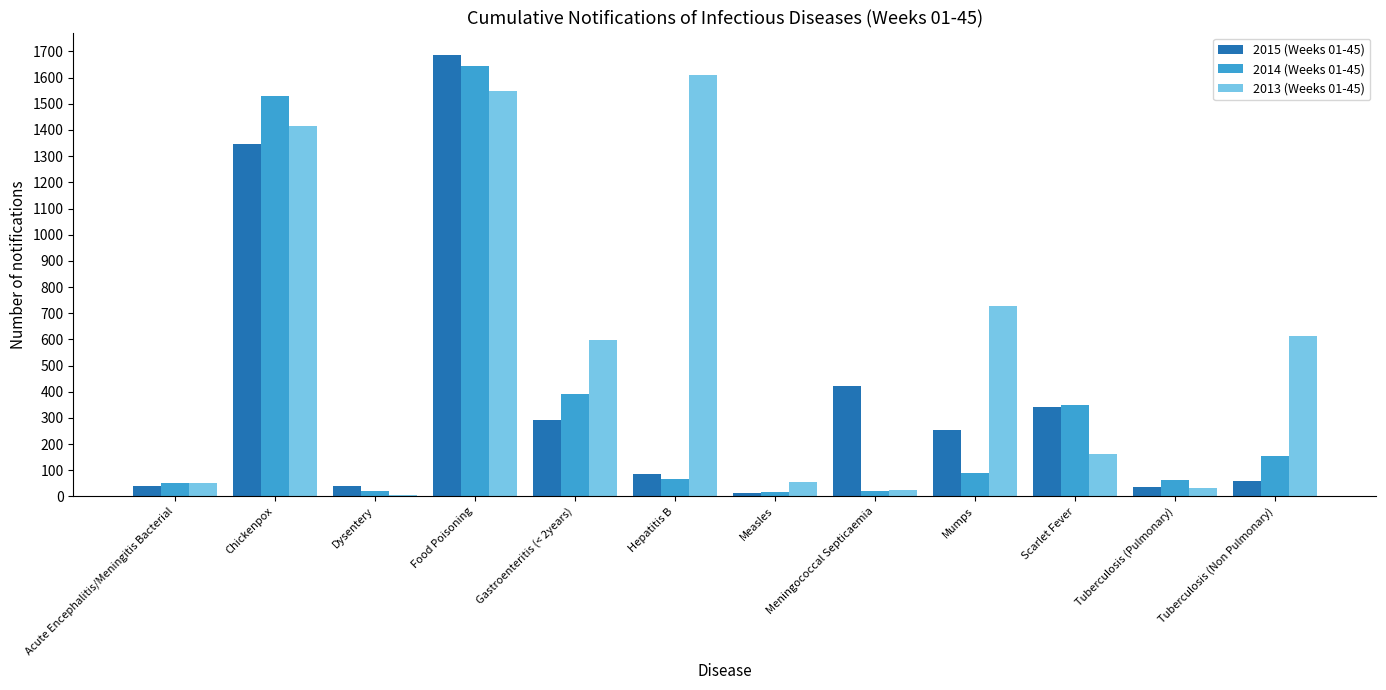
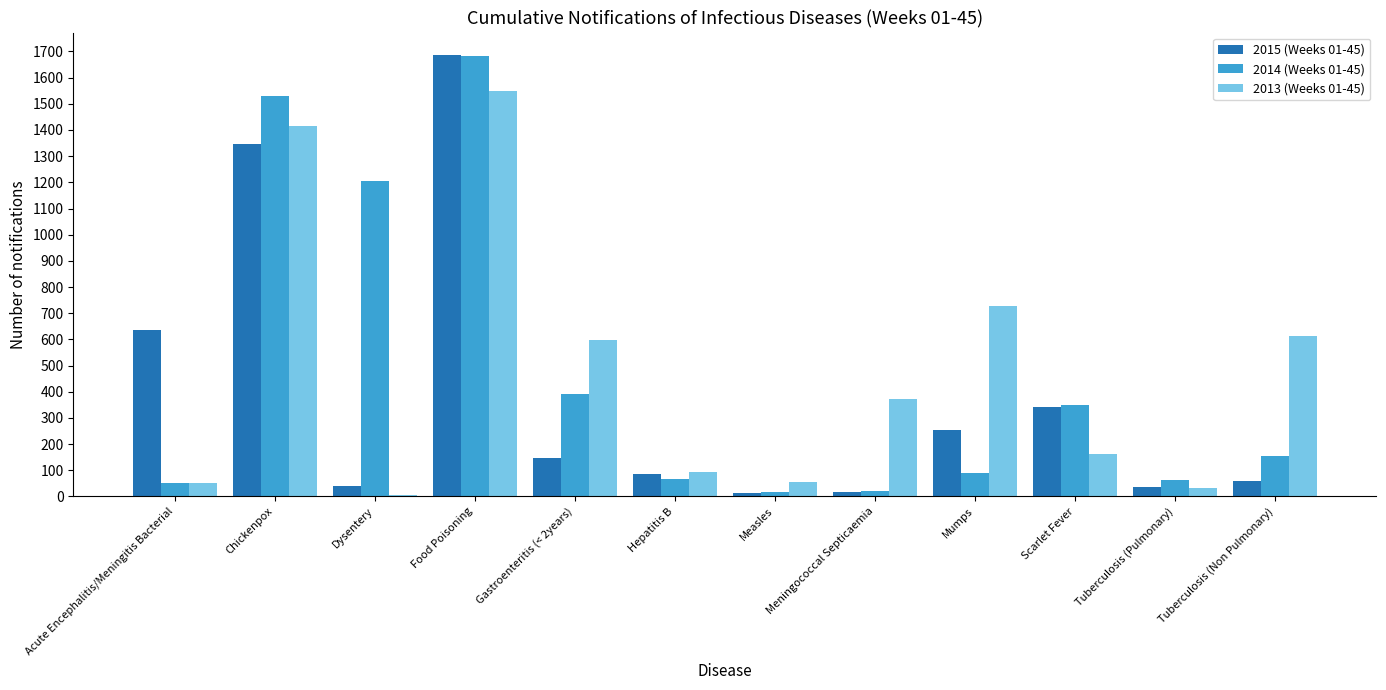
  {
    "2015 (Weeks 01-45)": {
-     "Acute Encephalitis/Meningitis Bacterial": 40,
+     "Acute Encephalitis/Meningitis Bacterial": 640,
      "Chickenpox": 1350,
      "Dysentery": 40,
      "Food Poisoning": 1690,
-     "Gastroenteritis (< 2years)": 290,
+     "Gastroenteritis (< 2years)": 150,
      "Hepatitis B": 90,
      "Measles": 10,
-     "Meningococcal Septicaemia": 420,
+     "Meningococcal Septicaemia": 20,
      "Mumps": 250,
      "Scarlet Fever": 340,
      "Tuberculosis (Pulmonary)": 40,
      "Tuberculosis (Non Pulmonary)": 60
    },
    "2014 (Weeks 01-45)": {
      "Acute Encephalitis/Meningitis Bacterial": 50,
      "Chickenpox": 1530,
-     "Dysentery": 20,
-     "Food Poisoning": 1640,
+     "Dysentery": 1210,
+     "Food Poisoning": 1680,
      "Gastroenteritis (< 2years)": 390,
      "Hepatitis B": 70,
      "Measles": 20,
      "Meningococcal Septicaemia": 20,
      "Mumps": 90,
      "Scarlet Fever": 350,
      "Tuberculosis (Pulmonary)": 60,
      "Tuberculosis (Non Pulmonary)": 150
    },
    "2013 (Weeks 01-45)": {
      "Acute Encephalitis/Meningitis Bacterial": 50,
      "Chickenpox": 1420,
      "Food Poisoning": 1550,
      "Gastroenteritis (< 2years)": 600,
-     "Hepatitis B": 1610,
+     "Hepatitis B": 100,
      "Measles": 60,
-     "Meningococcal Septicaemia": 30,
+     "Meningococcal Septicaemia": 370,
      "Mumps": 730,
      "Scarlet Fever": 160,
      "Tuberculosis (Pulmonary)": 30,
      "Tuberculosis (Non Pulmonary)": 610
    }
  }
